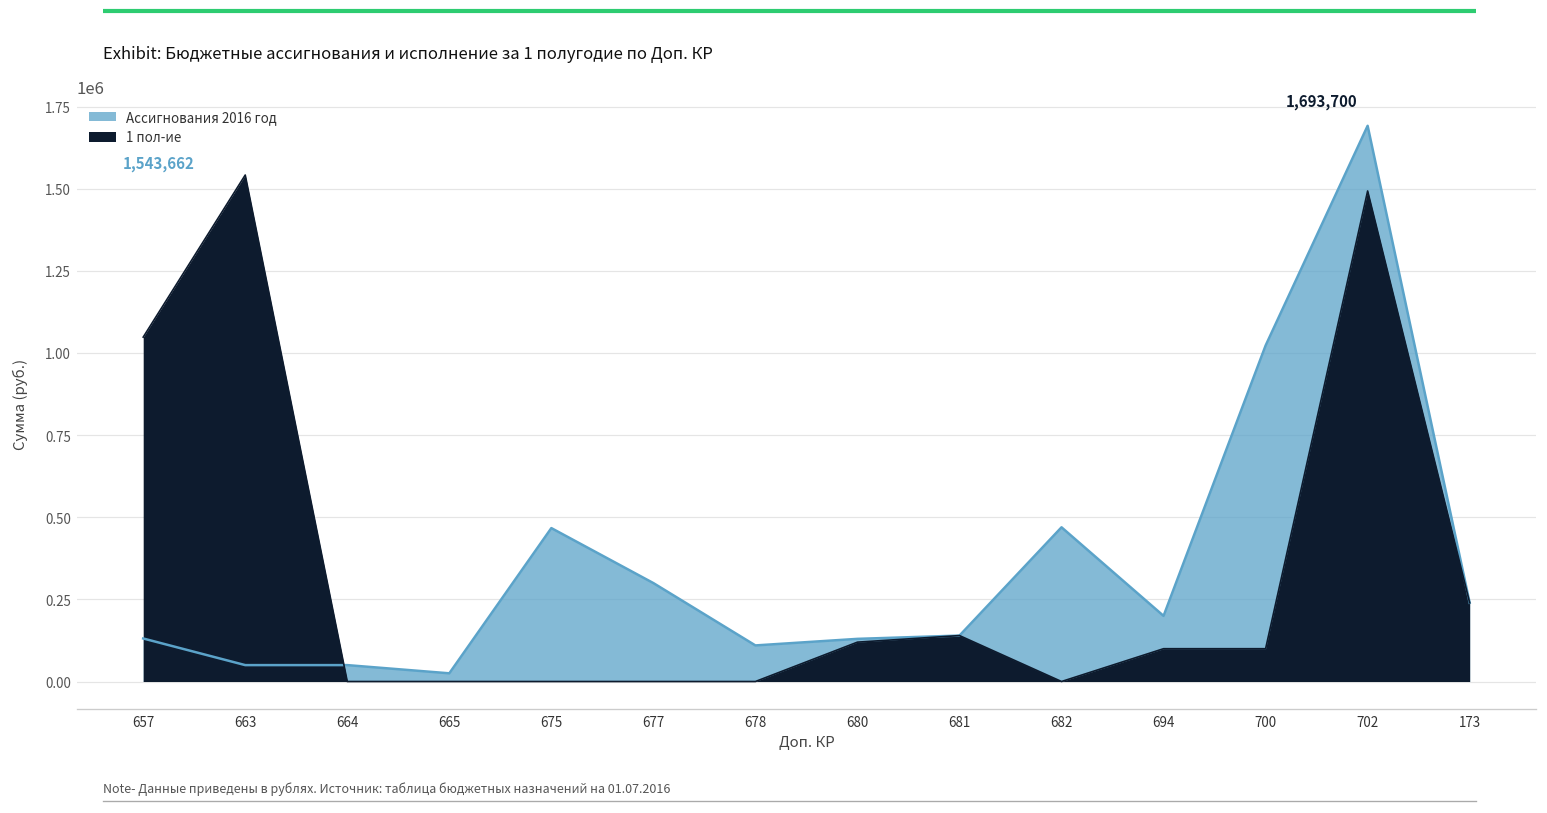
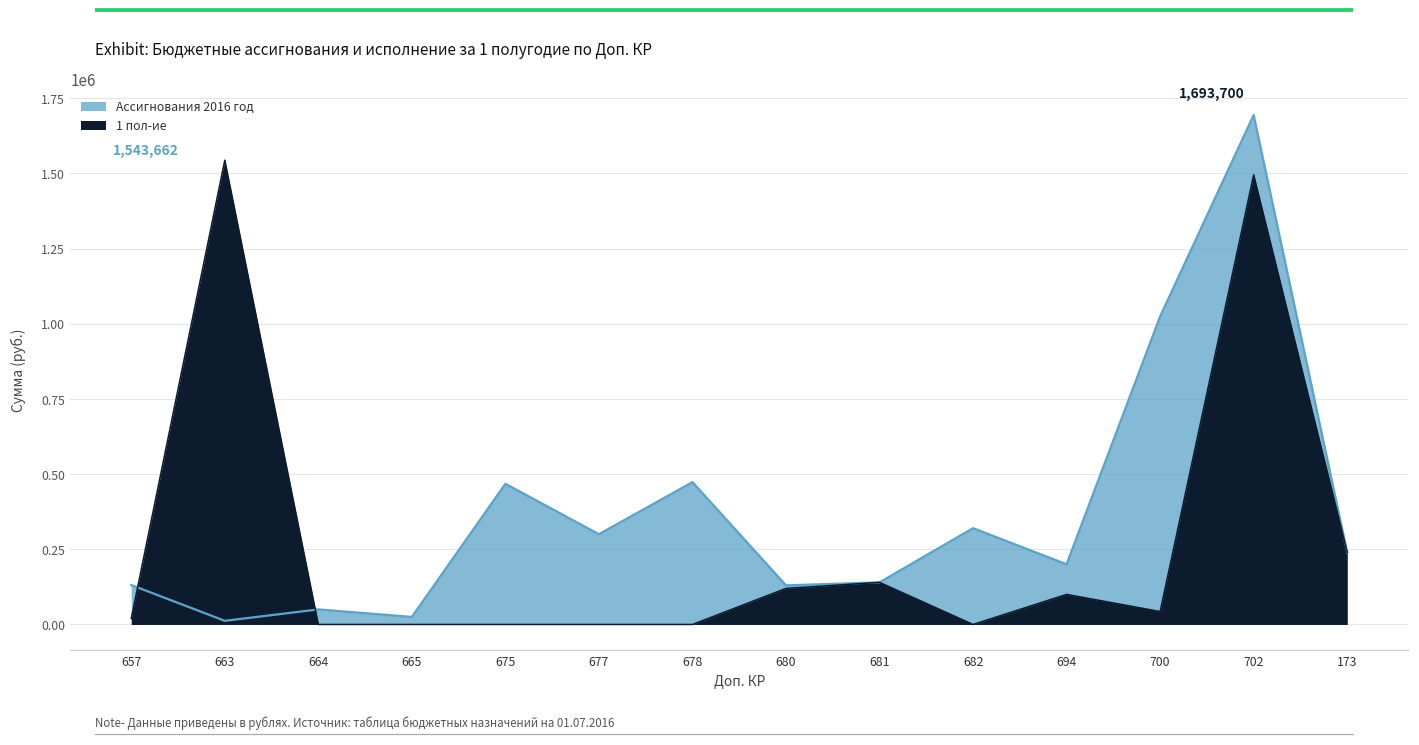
  {
    "Ассигнования 2016 год": {
      "657": 130000,
-     "663": 50000,
+     "663": 10000,
      "664": 50000,
      "665": 30000,
      "675": 470000,
      "677": 300000,
-     "678": 110000,
+     "678": 470000,
      "680": 130000,
-     "682": 470000,
+     "682": 320000,
      "694": 200000,
      "700": 1020000
    },
    "1 пол-ие": {
-     "657": 1050000,
+     "657": 20000,
      "663": 1540000,
      "664": 0,
      "665": 0,
      "675": 0,
      "677": 0,
      "678": 0,
      "680": 120000,
      "682": 0,
      "694": 100000,
-     "700": 100000,
+     "700": 40000,
      "702": 1500000
    }
  }
